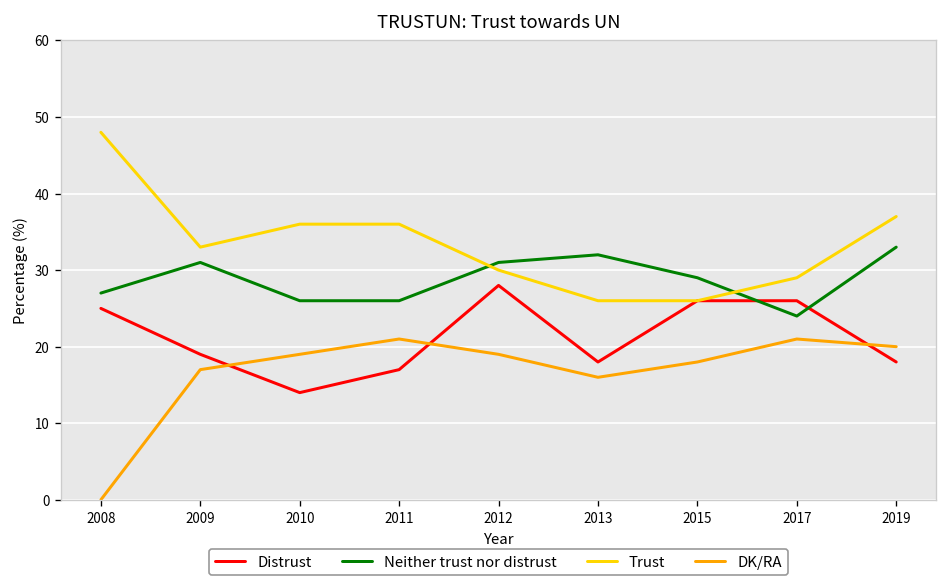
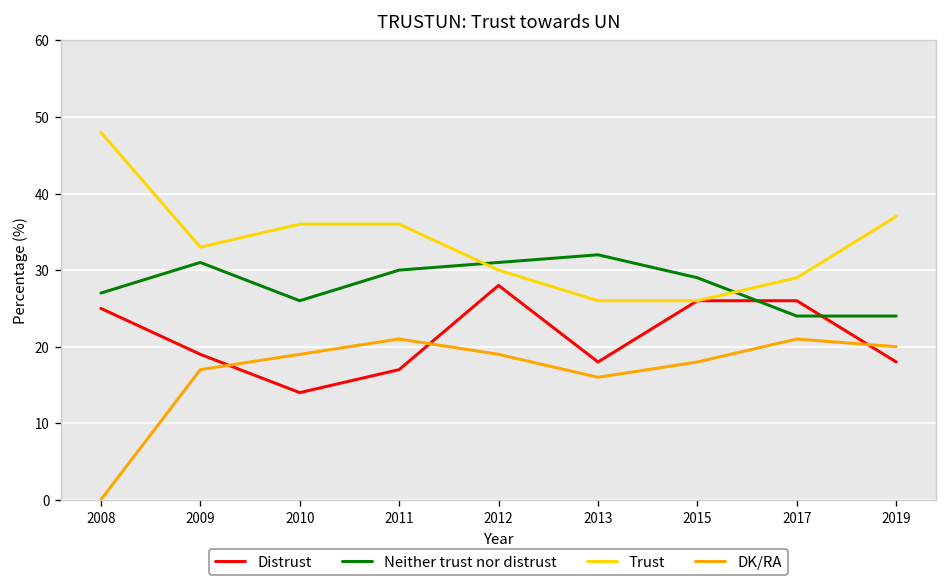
  {
    "Distrust": {
      "2008": 25,
      "2009": 19,
      "2010": 14,
      "2011": 17,
      "2012": 28,
      "2013": 18,
      "2017": 26,
      "2019": 18
    },
    "Neither trust nor distrust": {
      "2008": 27,
      "2009": 31,
      "2010": 26,
-     "2011": 26,
+     "2011": 30,
      "2012": 31,
      "2013": 32,
      "2015": 29,
      "2017": 24,
-     "2019": 33
+     "2019": 24
    }
  }
